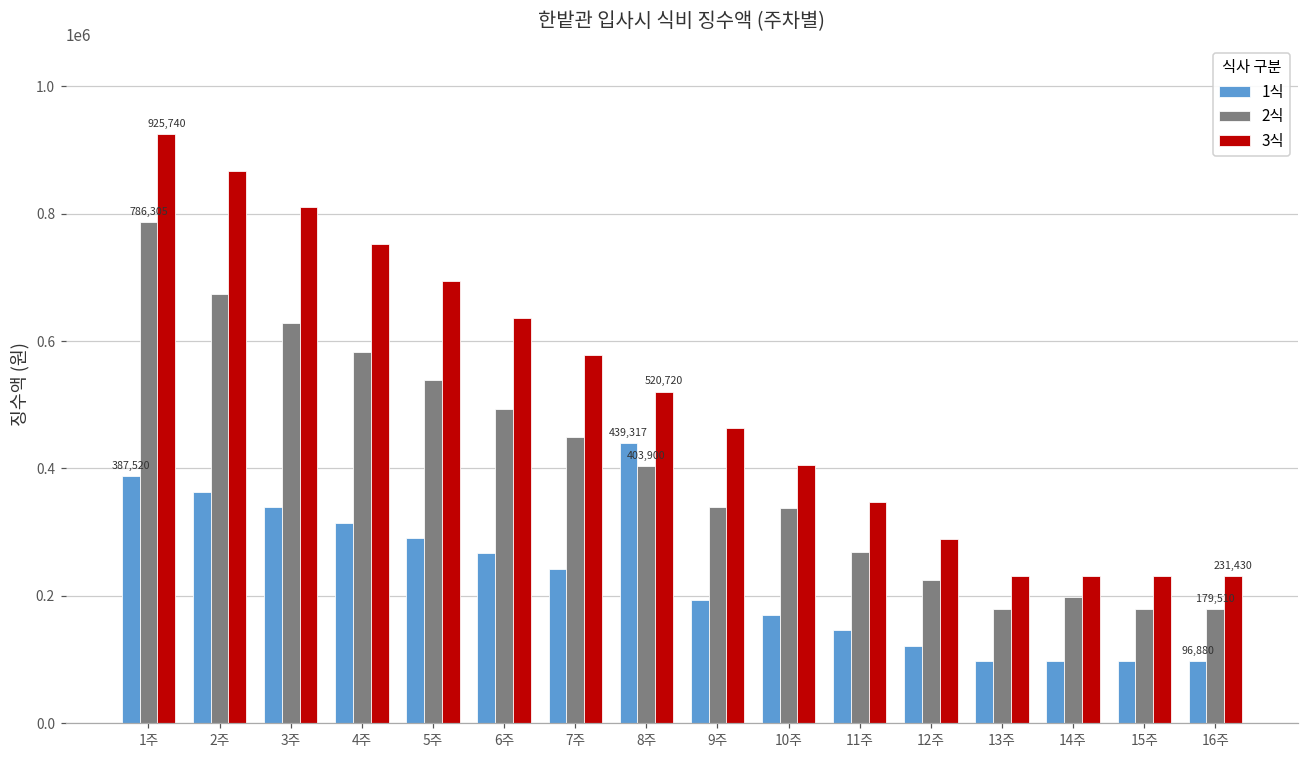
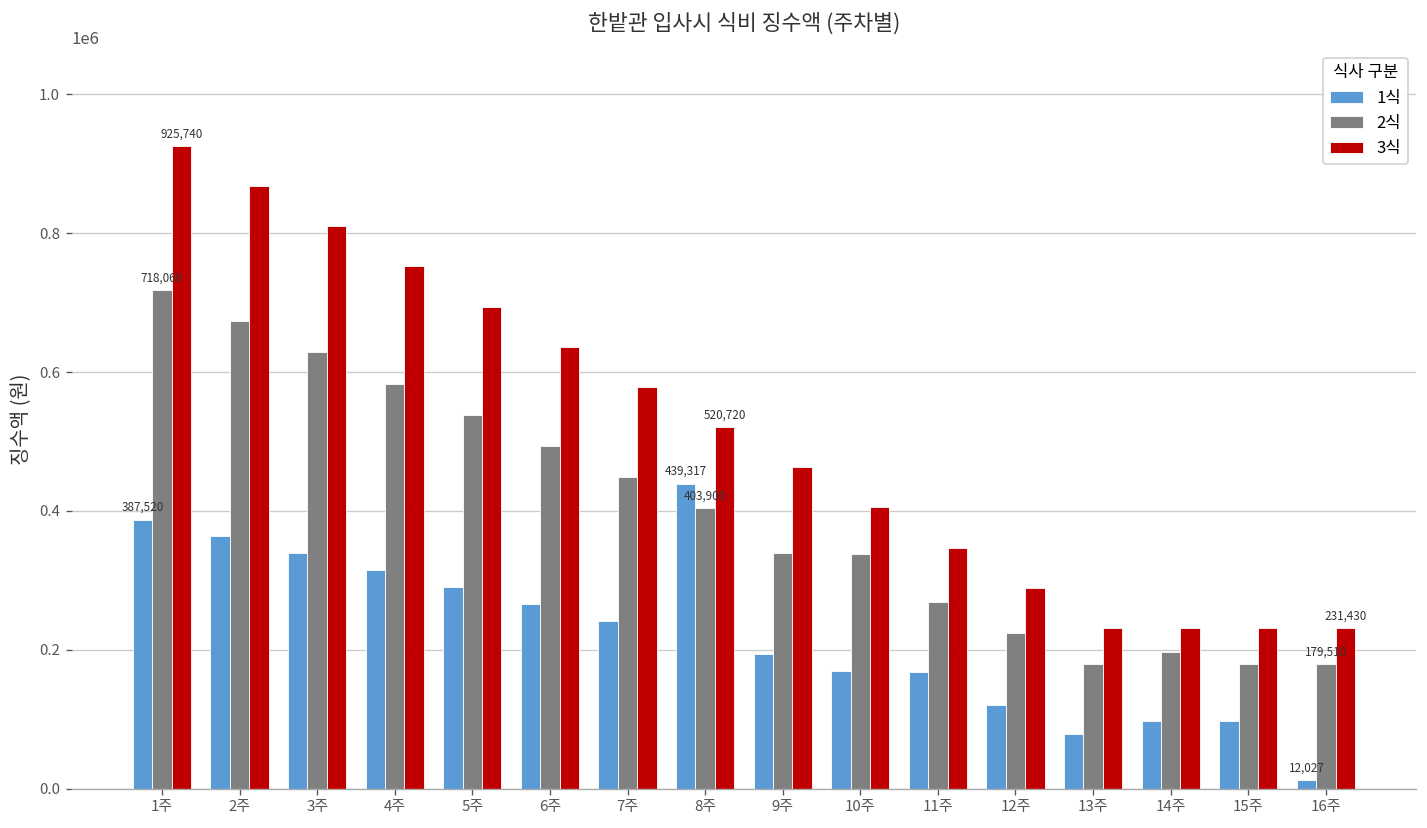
  {
    "1식": {
      "1주": "387,520",
      "8주": "439,317",
-     "11주": "150000",
-     "13주": "100000",
-     "16주": "96,880"
+     "11주": "170000",
+     "13주": "80000",
+     "16주": "12,027"
    },
    "2식": {
-     "1주": "786,305",
+     "1주": "718,060",
      "8주": "403,900",
      "16주": "179,510"
    },
    "3식": {
      "1주": "925,740",
      "8주": "520,720",
      "16주": "231,430"
    }
  }
